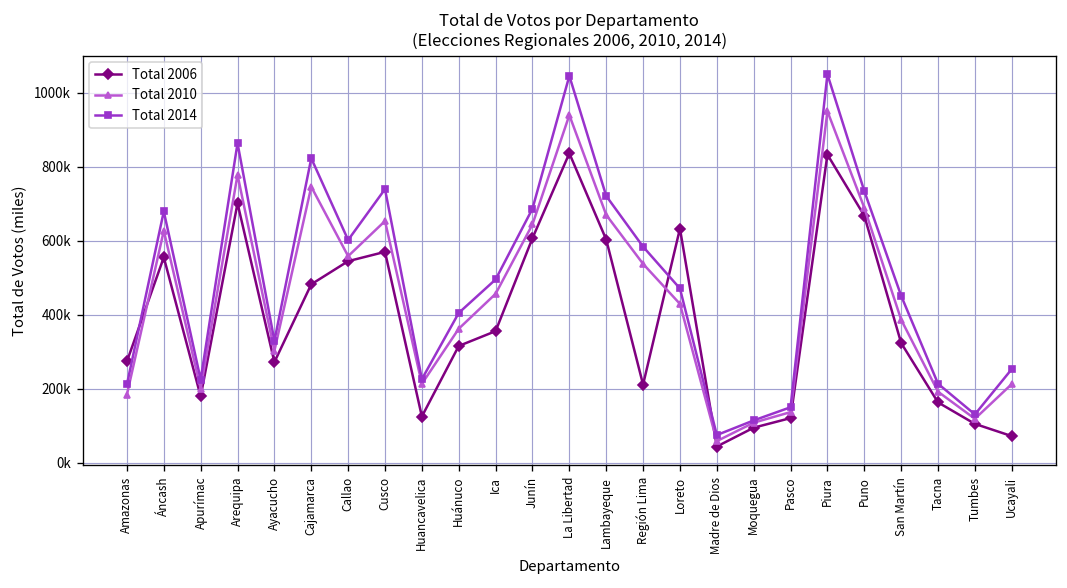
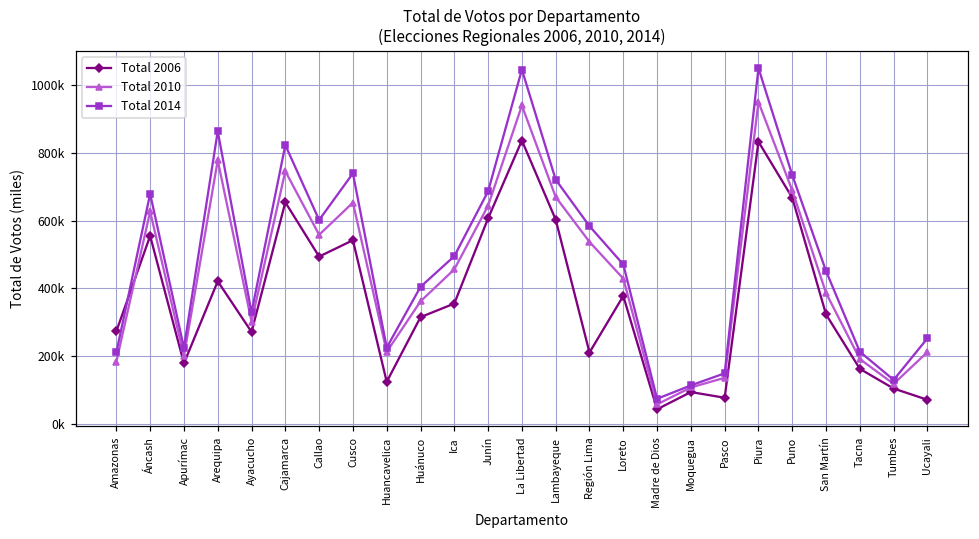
  {
    "Total 2006": {
      "Amazonas": 270000,
      "Áncash": 550000,
      "Apurímac": 180000,
-     "Arequipa": 700000,
+     "Arequipa": 420000,
      "Ayacucho": 270000,
-     "Cajamarca": 480000,
-     "Callao": 540000,
-     "Cusco": 570000,
+     "Cajamarca": 650000,
+     "Callao": 490000,
+     "Cusco": 540000,
      "Huancavelica": 120000,
      "Huánuco": 320000,
      "Ica": 360000,
      "Junín": 610000,
      "La Libertad": 840000,
      "Lambayeque": 600000,
      "Región Lima": 210000,
-     "Loreto": 630000,
+     "Loreto": 380000,
      "Madre de Dios": 40000,
      "Moquegua": 90000,
-     "Pasco": 120000,
+     "Pasco": 80000,
      "Piura": 830000,
      "Puno": 670000,
      "San Martín": 320000,
      "Tacna": 160000,
      "Tumbes": 100000,
      "Ucayali": 70000
    }
  }
